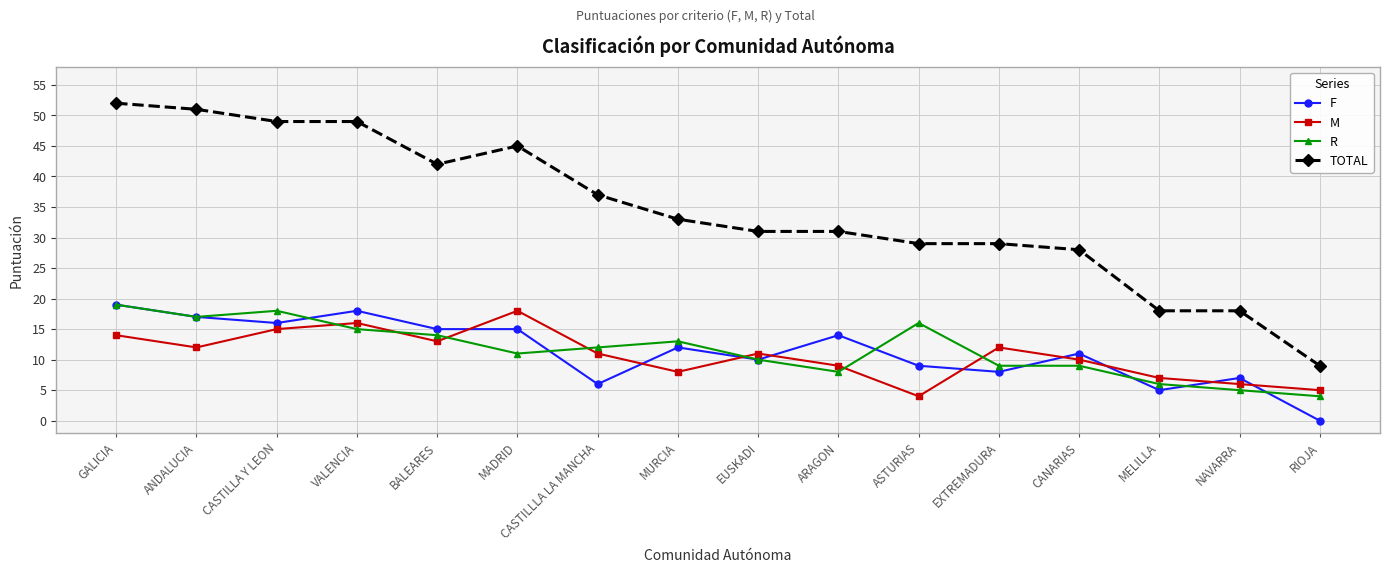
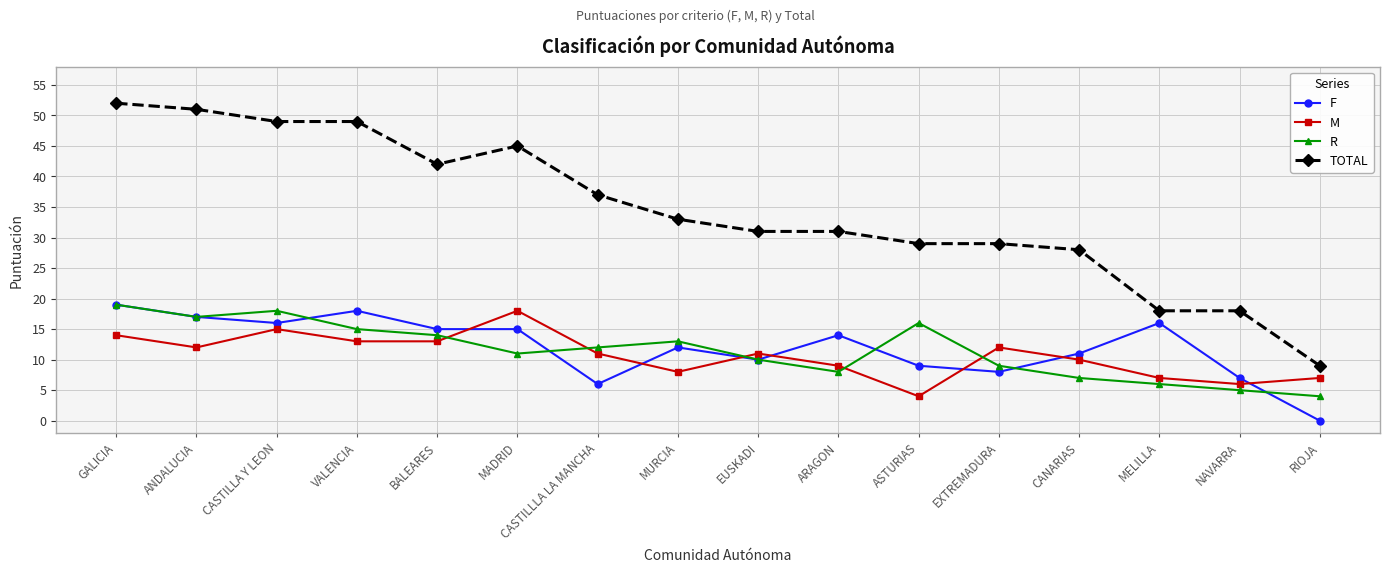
  {
    "F": {
      "CASTILLA Y LEON": 16,
      "VALENCIA": 18,
      "BALEARES": 15,
      "MADRID": 15,
      "CASTILLLA LA MANCHA": 6,
      "MURCIA": 12,
      "ARAGON": 14,
      "ASTURIAS": 9,
      "EXTREMADURA": 8,
      "CANARIAS": 11,
-     "MELILLA": 5,
+     "MELILLA": 16,
      "NAVARRA": 7,
      "RIOJA": 0
    },
    "M": {
      "GALICIA": 14,
      "ANDALUCIA": 12,
      "CASTILLA Y LEON": 15,
-     "VALENCIA": 16,
+     "VALENCIA": 13,
      "BALEARES": 13,
      "MADRID": 18,
      "CASTILLLA LA MANCHA": 11,
      "MURCIA": 8,
      "EUSKADI": 11,
      "ARAGON": 9,
      "ASTURIAS": 4,
      "EXTREMADURA": 12,
      "CANARIAS": 10,
      "MELILLA": 7,
      "NAVARRA": 6,
-     "RIOJA": 5
+     "RIOJA": 7
    },
    "R": {
      "CASTILLA Y LEON": 18,
      "VALENCIA": 15,
      "BALEARES": 14,
      "MADRID": 11,
      "CASTILLLA LA MANCHA": 12,
      "MURCIA": 13,
      "ARAGON": 8,
      "ASTURIAS": 16,
      "EXTREMADURA": 9,
-     "CANARIAS": 9,
+     "CANARIAS": 7,
      "MELILLA": 6,
      "NAVARRA": 5,
      "RIOJA": 4
    },
    "TOTAL": {
      "GALICIA": 52,
      "ANDALUCIA": 51,
      "CASTILLA Y LEON": 49,
      "VALENCIA": 49,
      "BALEARES": 42,
      "MADRID": 45,
      "CASTILLLA LA MANCHA": 37,
      "MURCIA": 33,
      "EUSKADI": 31,
      "ARAGON": 31,
      "ASTURIAS": 29,
      "EXTREMADURA": 29,
      "CANARIAS": 28,
      "MELILLA": 18,
      "NAVARRA": 18,
      "RIOJA": 9
    }
  }
